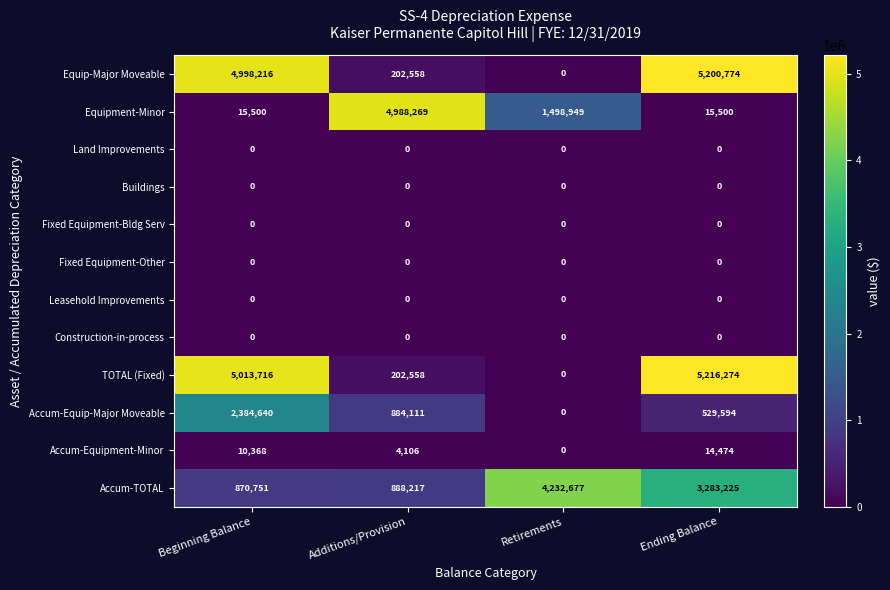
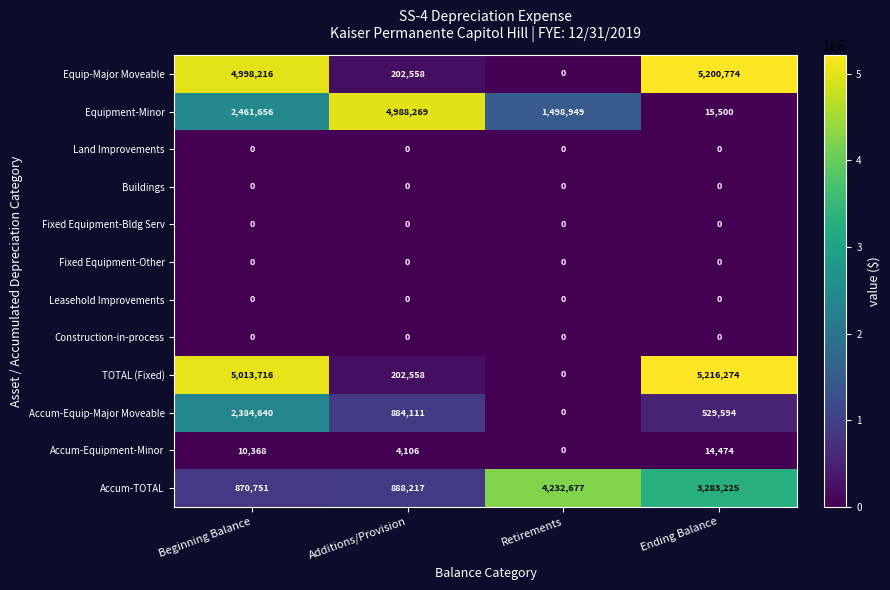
  {
    "Equip-Major Moveable": {
      "Beginning Balance": "4,998,216",
      "Additions/Provision": "202,558",
      "Retirements": "0",
      "Ending Balance": "5,200,774"
    },
    "Equipment-Minor": {
-     "Beginning Balance": "15,500",
+     "Beginning Balance": "2,461,656",
      "Additions/Provision": "4,988,269",
      "Retirements": "1,498,949",
      "Ending Balance": "15,500"
    },
    "Land Improvements": {
      "Beginning Balance": "0",
      "Additions/Provision": "0",
      "Retirements": "0",
      "Ending Balance": "0"
    },
    "Buildings": {
      "Beginning Balance": "0",
      "Additions/Provision": "0",
      "Retirements": "0",
      "Ending Balance": "0"
    },
    "Fixed Equipment-Bldg Serv": {
      "Beginning Balance": "0",
      "Additions/Provision": "0",
      "Retirements": "0",
      "Ending Balance": "0"
    },
    "Fixed Equipment-Other": {
      "Beginning Balance": "0",
      "Additions/Provision": "0",
      "Retirements": "0",
      "Ending Balance": "0"
    },
    "Leasehold Improvements": {
      "Beginning Balance": "0",
      "Additions/Provision": "0",
      "Retirements": "0",
      "Ending Balance": "0"
    },
    "Construction-in-process": {
      "Beginning Balance": "0",
      "Additions/Provision": "0",
      "Retirements": "0",
      "Ending Balance": "0"
    },
    "TOTAL (Fixed)": {
      "Beginning Balance": "5,013,716",
      "Additions/Provision": "202,558",
      "Retirements": "0",
      "Ending Balance": "5,216,274"
    },
    "Accum-Equip-Major Moveable": {
      "Beginning Balance": "2,384,640",
      "Additions/Provision": "884,111",
      "Retirements": "0",
      "Ending Balance": "529,594"
    },
    "Accum-Equipment-Minor": {
      "Beginning Balance": "10,368",
      "Additions/Provision": "4,106",
      "Retirements": "0",
      "Ending Balance": "14,474"
    },
    "Accum-TOTAL": {
      "Beginning Balance": "870,751",
      "Additions/Provision": "888,217",
      "Retirements": "4,232,677",
      "Ending Balance": "3,283,225"
    }
  }
